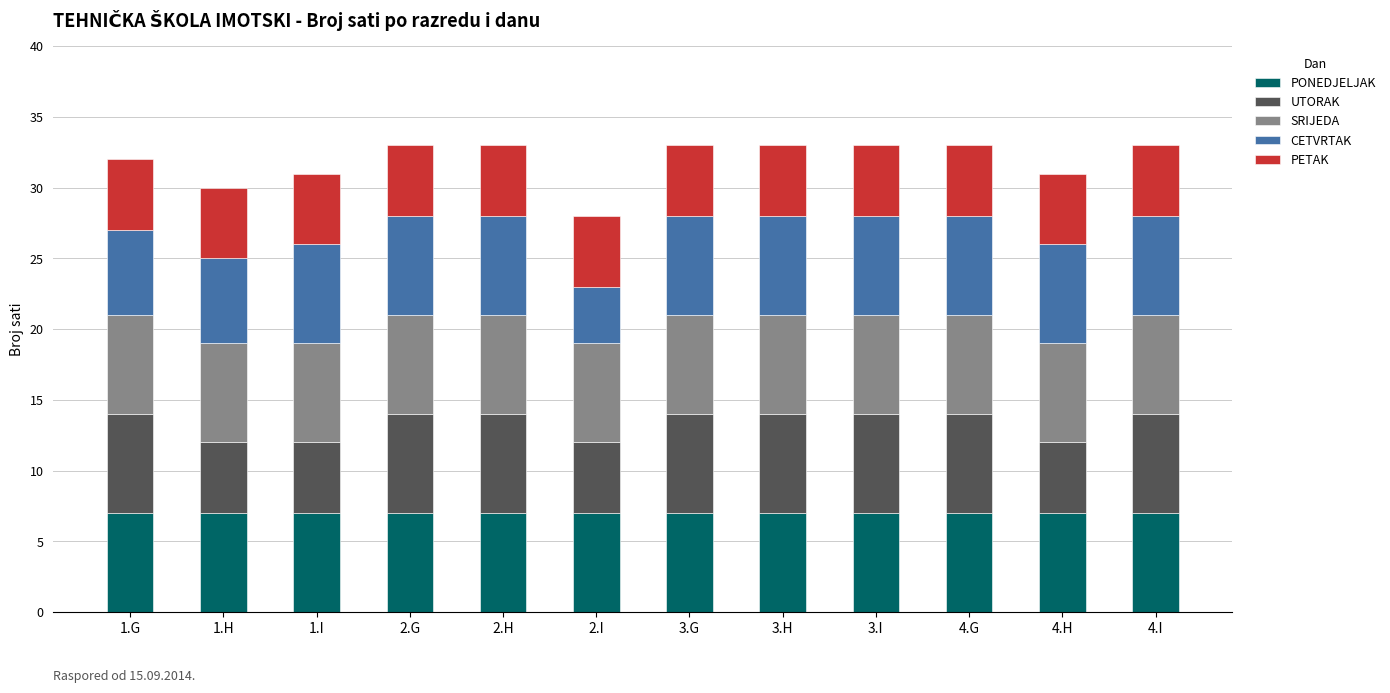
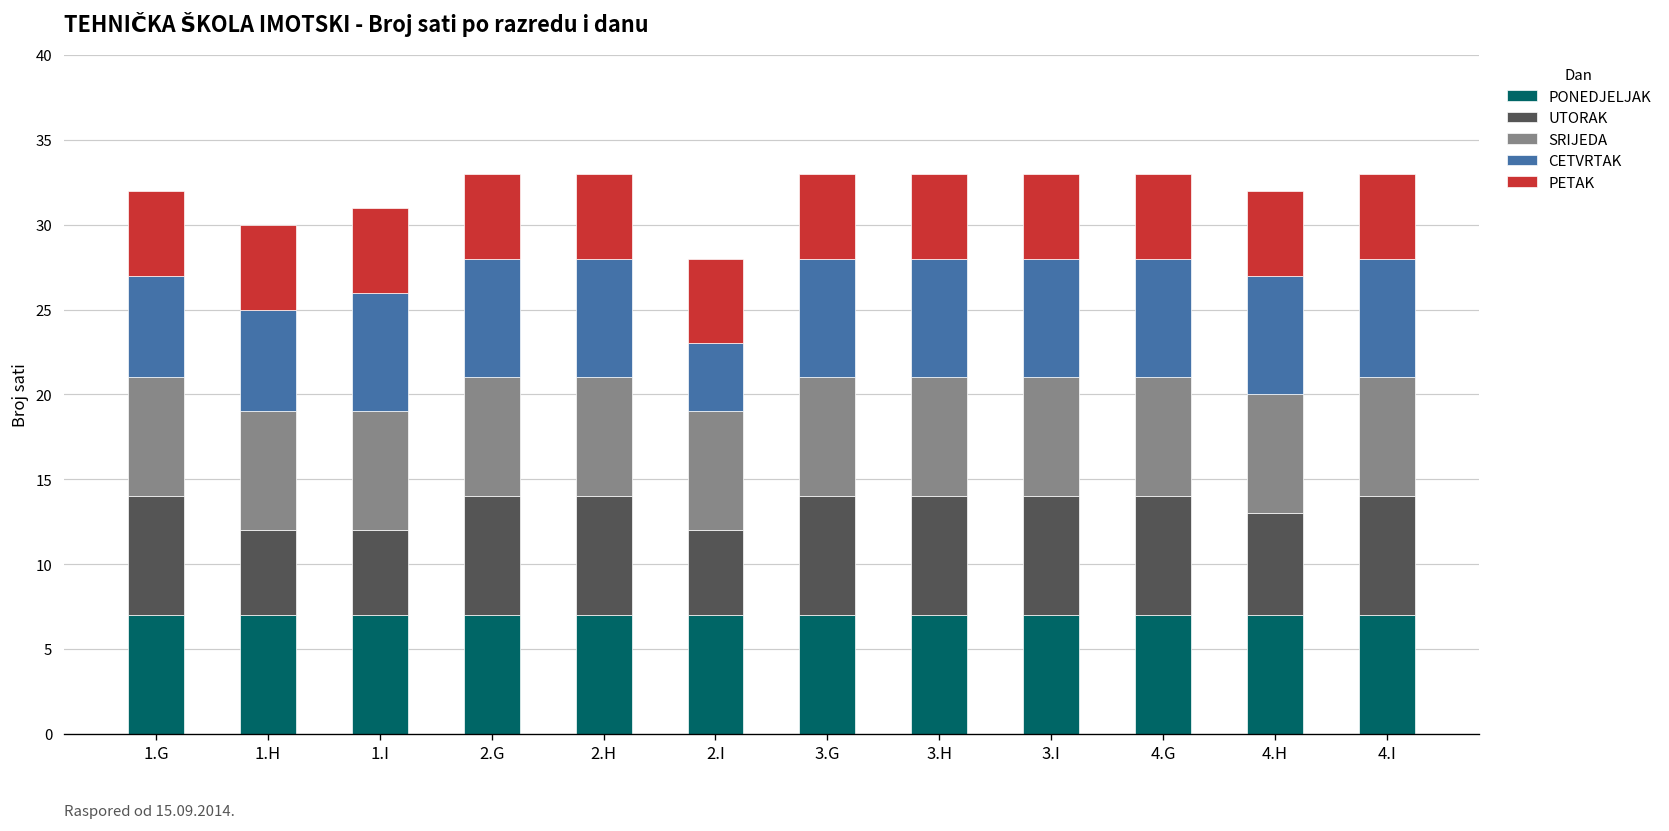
  {
    "PONEDJELJAK": {
      "1.G": 7,
      "1.H": 7,
      "1.I": 7,
      "2.G": 7,
      "2.H": 7,
      "2.I": 7,
      "3.G": 7,
      "3.H": 7,
      "3.I": 7,
      "4.G": 7,
      "4.H": 7,
      "4.I": 7
    },
    "UTORAK": {
      "1.G": 7,
      "1.H": 5,
      "1.I": 5,
      "2.G": 7,
      "2.H": 7,
      "2.I": 5,
      "3.G": 7,
      "3.H": 7,
      "3.I": 7,
      "4.G": 7,
-     "4.H": 5,
+     "4.H": 6,
      "4.I": 7
    },
    "SRIJEDA": {
      "1.G": 7,
      "1.H": 7,
      "1.I": 7,
      "2.G": 7,
      "2.H": 7,
      "2.I": 7,
      "3.G": 7,
      "3.H": 7,
      "3.I": 7,
      "4.G": 7,
      "4.H": 7,
      "4.I": 7
    },
    "CETVRTAK": {
      "1.G": 6,
      "1.H": 6,
      "1.I": 7,
      "2.G": 7,
      "2.H": 7,
      "2.I": 4,
      "3.G": 7,
      "3.H": 7,
      "3.I": 7,
      "4.G": 7,
      "4.H": 7,
      "4.I": 7
    },
    "PETAK": {
      "1.G": 5,
      "1.H": 5,
      "1.I": 5,
      "2.G": 5,
      "2.H": 5,
      "2.I": 5,
      "3.G": 5,
      "3.H": 5,
      "3.I": 5,
      "4.G": 5,
      "4.H": 5,
      "4.I": 5
    }
  }
